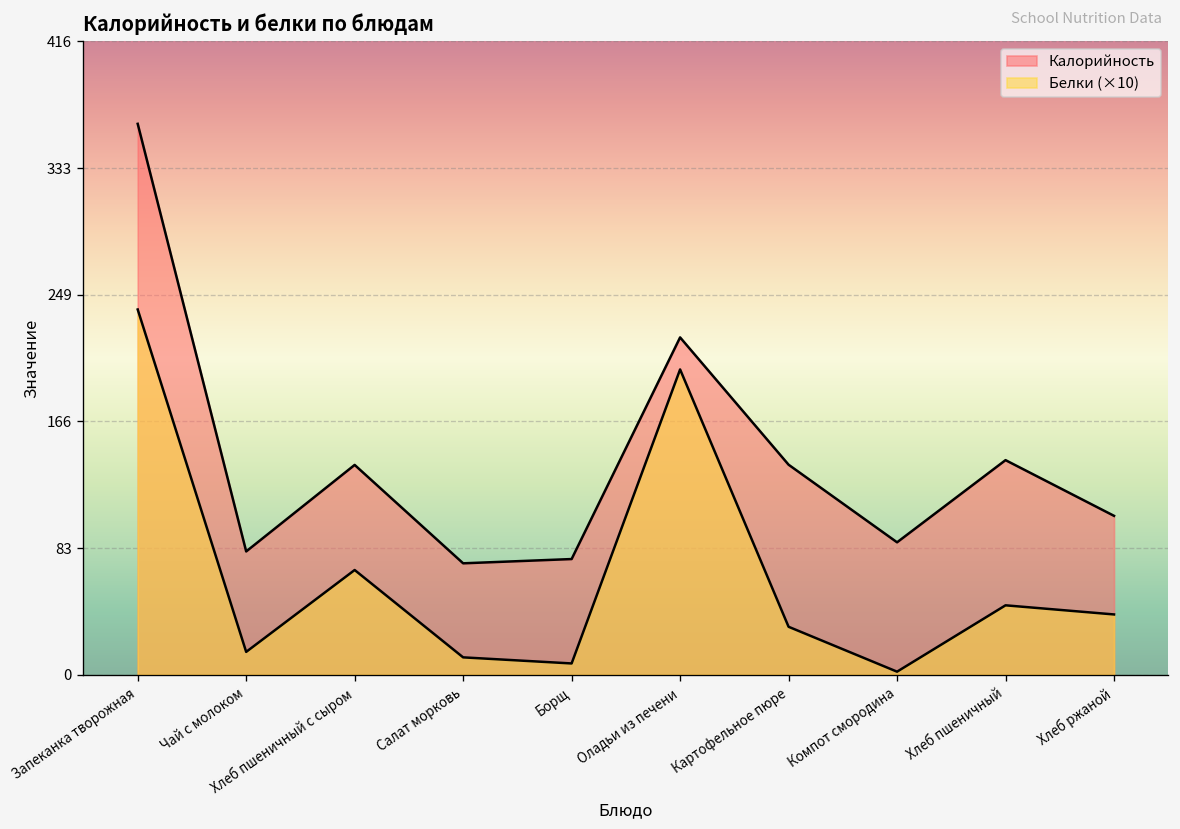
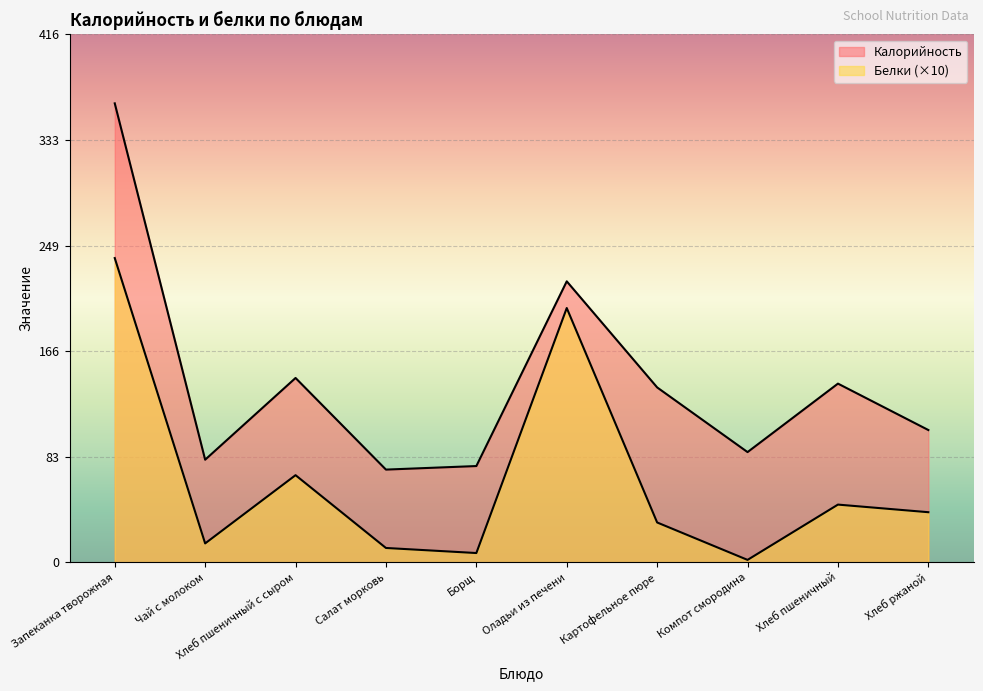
  {
    "Калорийность": {
      "Запеканка творожная": 362,
      "Чай с молоком": 81,
-     "Хлеб пшеничный с сыром": 138,
+     "Хлеб пшеничный с сыром": 145,
      "Салат морковь": 73,
      "Борщ": 76,
      "Оладьи из печени": 222,
      "Картофельное пюре": 138,
      "Компот смородина": 87,
      "Хлеб пшеничный": 141,
      "Хлеб ржаной": 104
    },
    "Белки (×10)": {
      "Запеканка творожная": 240,
      "Чай с молоком": 15,
      "Хлеб пшеничный с сыром": 69,
      "Салат морковь": 11,
      "Борщ": 7,
      "Оладьи из печени": 201,
      "Картофельное пюре": 32,
      "Компот смородина": 2,
      "Хлеб пшеничный": 46,
      "Хлеб ржаной": 40
    }
  }
